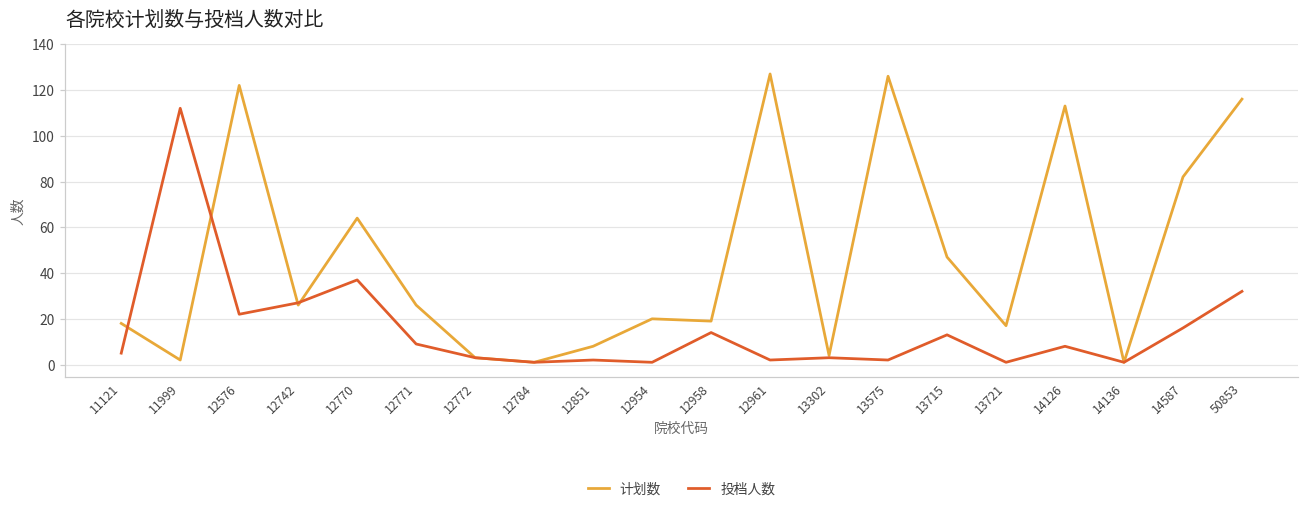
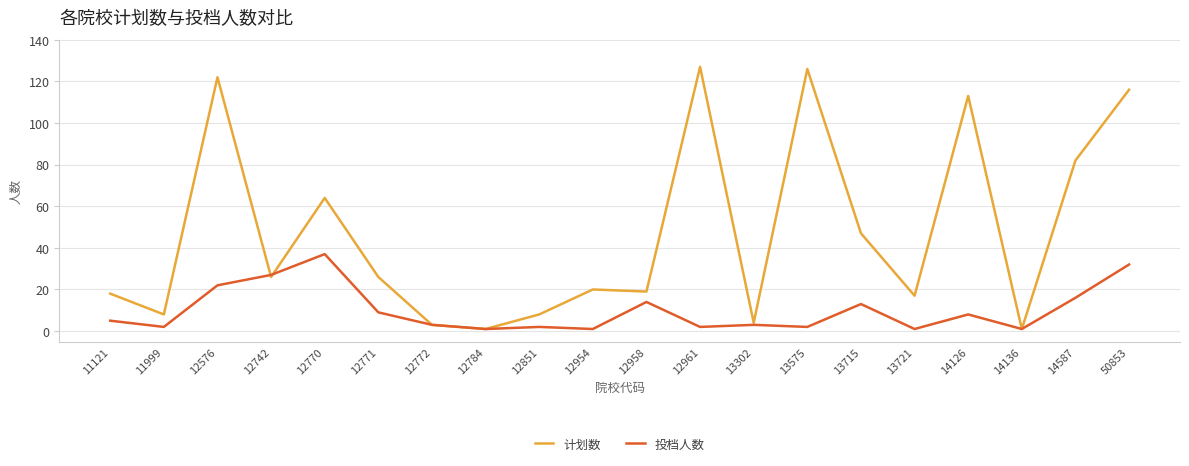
  {
    "计划数": {
      "11121": 18,
-     "11999": 2,
+     "11999": 8,
      "12576": 122,
      "12770": 64,
      "12771": 26,
      "12851": 8,
      "12954": 20,
      "12958": 19,
      "12961": 127,
      "13575": 126,
      "13715": 47,
      "13721": 17,
      "14126": 113,
      "14587": 82,
      "50853": 116
    },
    "投档人数": {
      "11121": 5,
-     "11999": 112,
+     "11999": 2,
      "12576": 22,
      "12770": 37,
      "12771": 9,
      "12851": 2,
      "12954": 1,
      "12958": 14,
      "12961": 2,
      "13575": 2,
      "13715": 13,
      "13721": 1,
      "14126": 8,
      "14587": 16,
      "50853": 32
    }
  }
